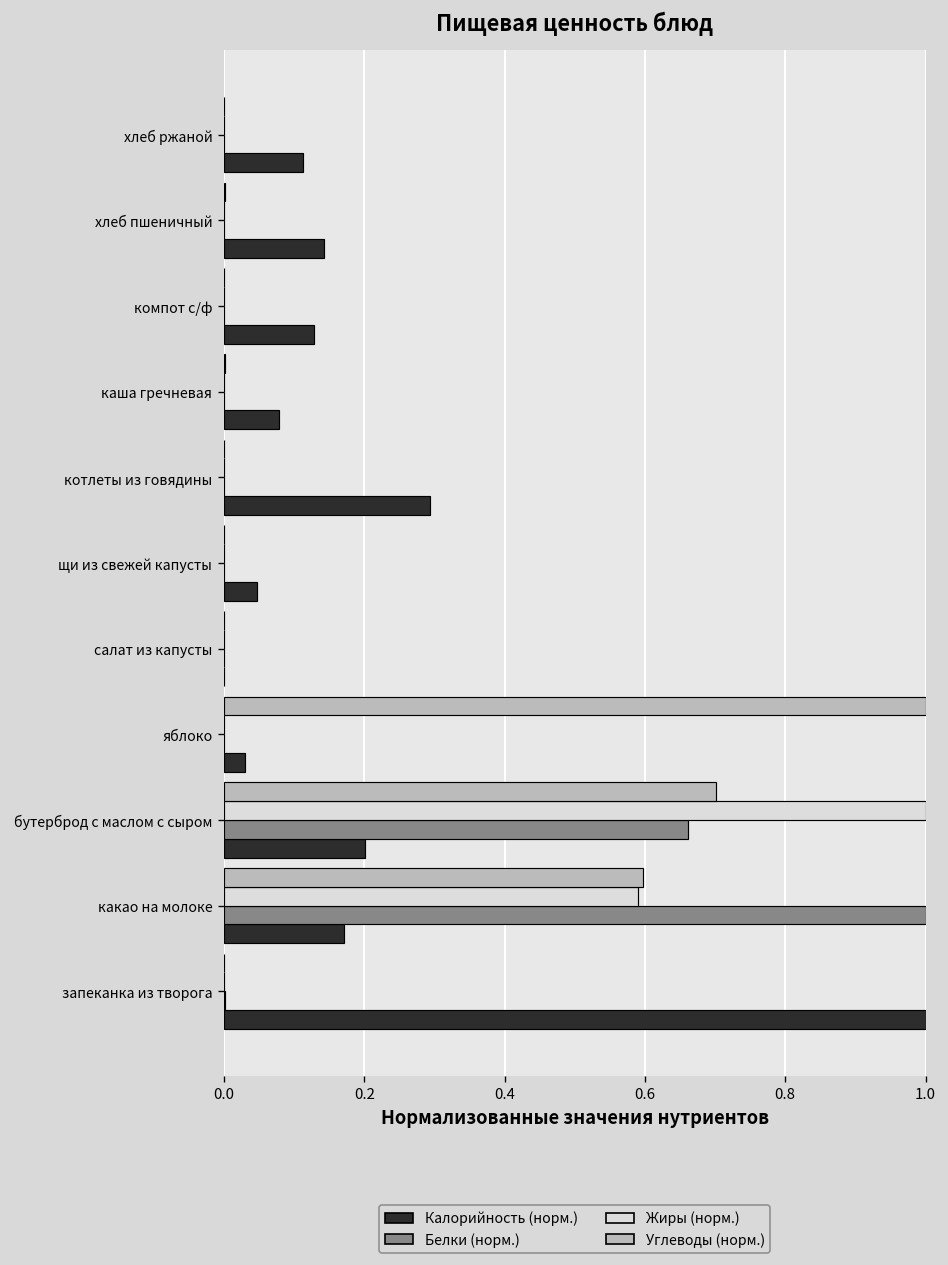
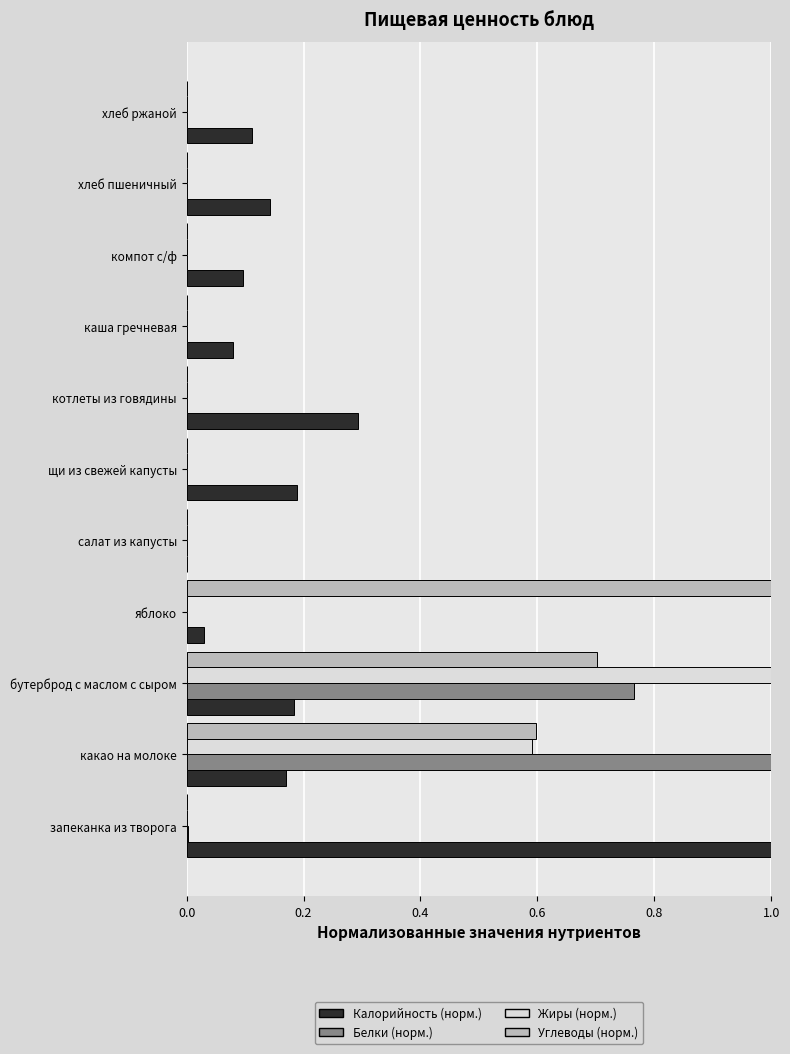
  {
    "Калорийность (норм.)": {
      "хлеб ржаной": 0.11,
      "хлеб пшеничный": 0.14,
-     "компот с/ф": 0.13,
+     "компот с/ф": 0.10,
      "каша гречневая": 0.08,
      "котлеты из говядины": 0.29,
-     "щи из свежей капусты": 0.05,
+     "щи из свежей капусты": 0.19,
      "салат из капусты": 0.00,
      "яблоко": 0.03,
-     "бутерброд с маслом с сыром": 0.20,
+     "бутерброд с маслом с сыром": 0.18,
      "какао на молоке": 0.17,
      "запеканка из творога": 1.00
    },
    "Белки (норм.)": {
      "яблоко": 0.00,
-     "бутерброд с маслом с сыром": 0.66,
+     "бутерброд с маслом с сыром": 0.77,
      "какао на молоке": 1.00
    }
  }
